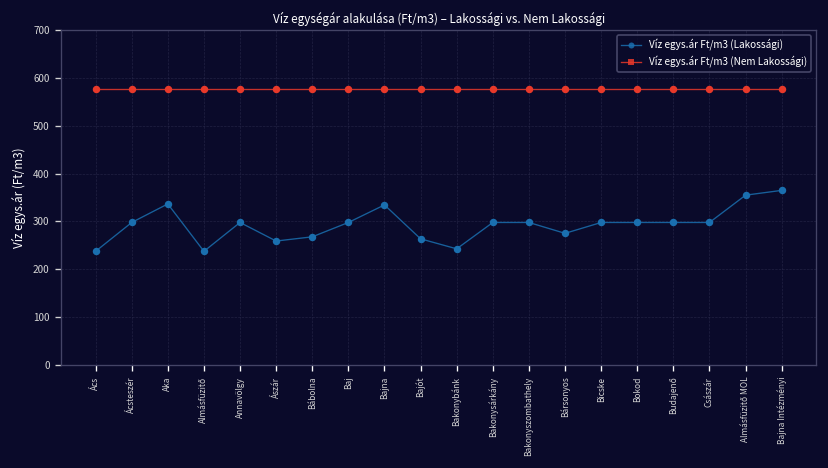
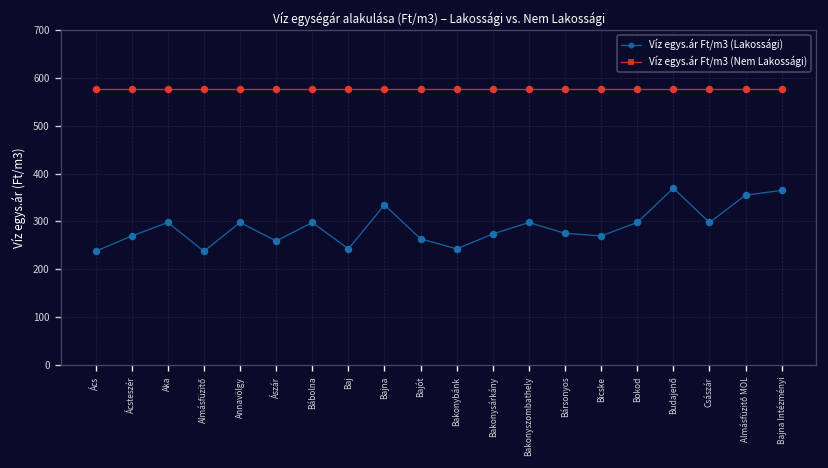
  {
    "Víz egys.ár Ft/m3 (Lakossági)": {
      "Ács": 240,
-     "Ácsteszér": 300,
-     "Aka": 340,
+     "Ácsteszér": 270,
+     "Aka": 300,
      "Almásfüzitő": 240,
      "Annavölgy": 300,
      "Ászár": 260,
-     "Bábolna": 270,
-     "Baj": 300,
+     "Bábolna": 300,
+     "Baj": 240,
      "Bajna": 330,
      "Bajót": 260,
      "Bakonybánk": 240,
-     "Bakonysárkány": 300,
+     "Bakonysárkány": 270,
      "Bakonyszombathely": 300,
      "Bársonyos": 280,
-     "Bicske": 300,
+     "Bicske": 270,
      "Bokod": 300,
-     "Budajenő": 300,
+     "Budajenő": 370,
      "Császár": 300,
      "Almásfüzitő MOL": 360,
      "Bajna Intézményi": 370
    },
    "Víz egys.ár Ft/m3 (Nem Lakossági)": {
      "Ács": 580,
      "Ácsteszér": 580,
      "Aka": 580,
      "Almásfüzitő": 580,
      "Annavölgy": 580,
      "Ászár": 580,
      "Bábolna": 580,
      "Baj": 580,
      "Bajna": 580,
      "Bajót": 580,
      "Bakonybánk": 580,
      "Bakonysárkány": 580,
      "Bakonyszombathely": 580,
      "Bársonyos": 580,
      "Bicske": 580,
      "Bokod": 580,
      "Budajenő": 580,
      "Császár": 580,
      "Almásfüzitő MOL": 580,
      "Bajna Intézményi": 580
    }
  }
